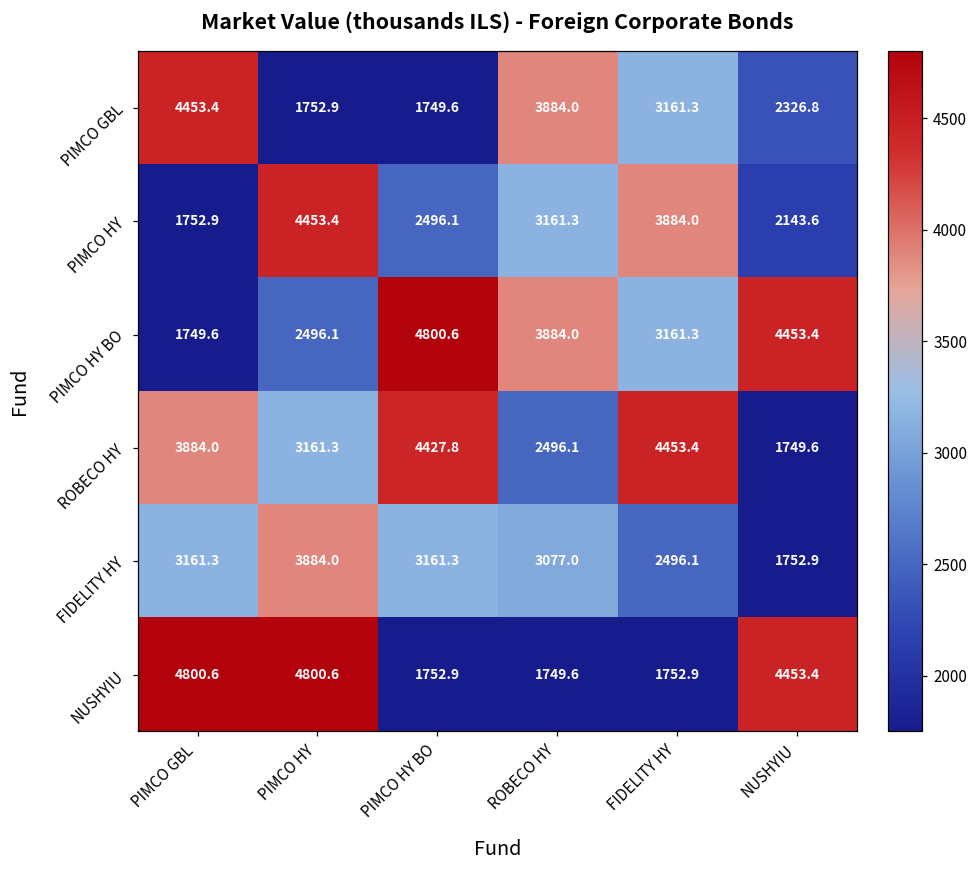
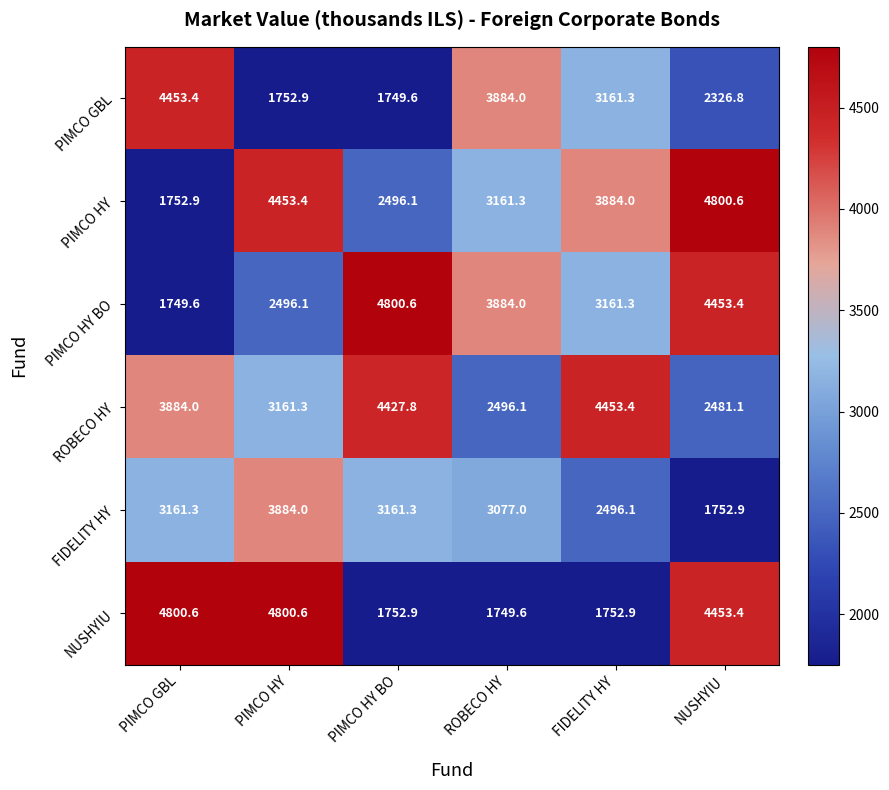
  {
    "PIMCO GBL": {
      "PIMCO GBL": 4453.4,
      "PIMCO HY": 1752.9,
      "PIMCO HY BO": 1749.6,
      "ROBECO HY": 3884.0,
      "FIDELITY HY": 3161.3,
      "NUSHYIU": 2326.8
    },
    "PIMCO HY": {
      "PIMCO GBL": 1752.9,
      "PIMCO HY": 4453.4,
      "PIMCO HY BO": 2496.1,
      "ROBECO HY": 3161.3,
      "FIDELITY HY": 3884.0,
-     "NUSHYIU": 2143.6
+     "NUSHYIU": 4800.6
    },
    "PIMCO HY BO": {
      "PIMCO GBL": 1749.6,
      "PIMCO HY": 2496.1,
      "PIMCO HY BO": 4800.6,
      "ROBECO HY": 3884.0,
      "FIDELITY HY": 3161.3,
      "NUSHYIU": 4453.4
    },
    "ROBECO HY": {
      "PIMCO GBL": 3884.0,
      "PIMCO HY": 3161.3,
      "PIMCO HY BO": 4427.8,
      "ROBECO HY": 2496.1,
      "FIDELITY HY": 4453.4,
-     "NUSHYIU": 1749.6
+     "NUSHYIU": 2481.1
    },
    "FIDELITY HY": {
      "PIMCO GBL": 3161.3,
      "PIMCO HY": 3884.0,
      "PIMCO HY BO": 3161.3,
      "ROBECO HY": 3077.0,
      "FIDELITY HY": 2496.1,
      "NUSHYIU": 1752.9
    },
    "NUSHYIU": {
      "PIMCO GBL": 4800.6,
      "PIMCO HY": 4800.6,
      "PIMCO HY BO": 1752.9,
      "ROBECO HY": 1749.6,
      "FIDELITY HY": 1752.9,
      "NUSHYIU": 4453.4
    }
  }
